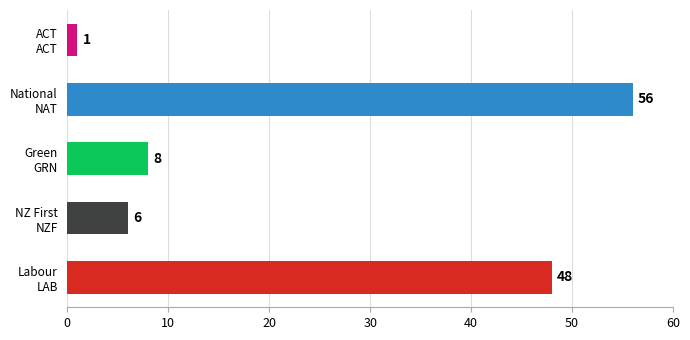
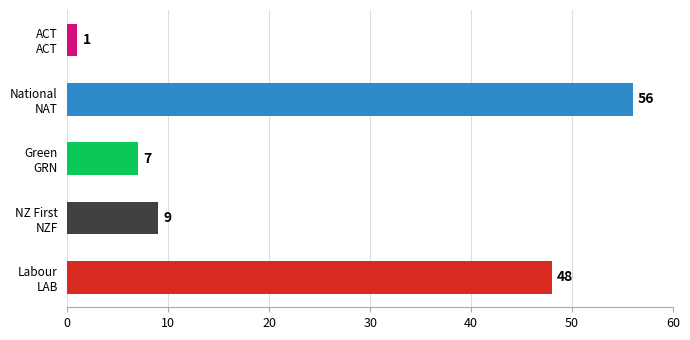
  {
    "ACT ACT": 1,
    "National NAT": 56,
-   "Green GRN": 8,
-   "NZ First NZF": 6,
+   "Green GRN": 7,
+   "NZ First NZF": 9,
    "Labour LAB": 48
  }
